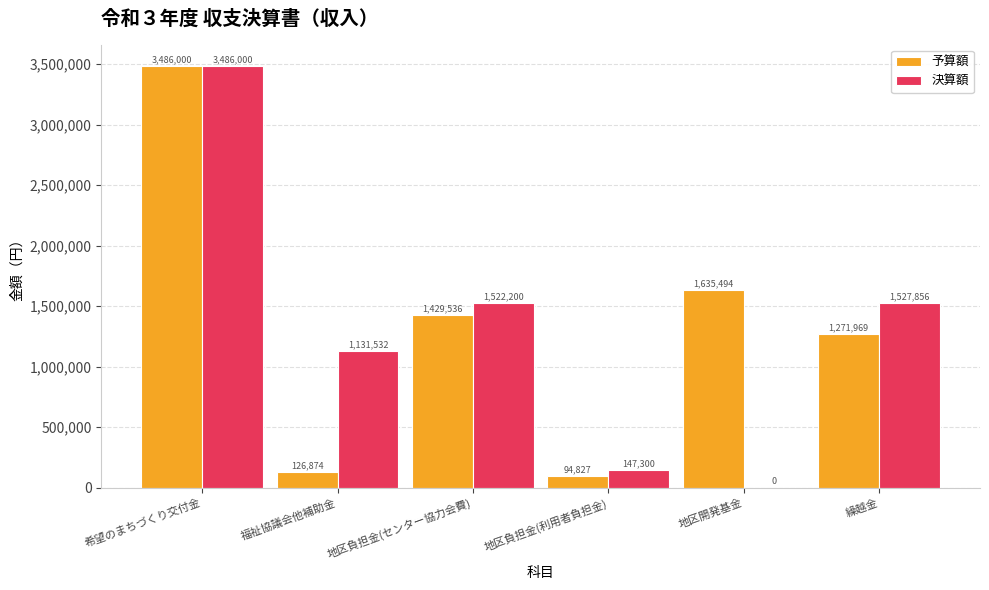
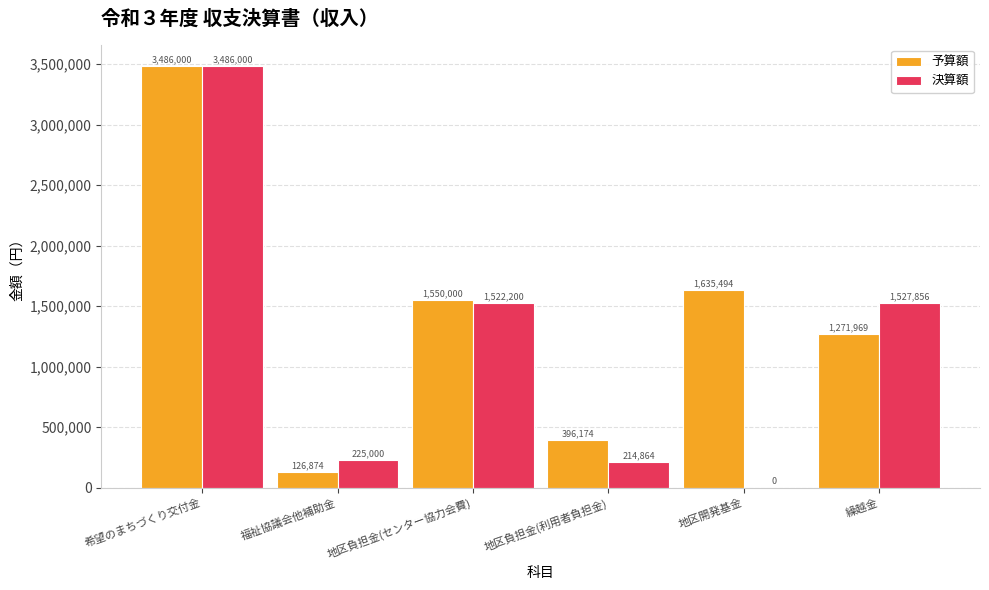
  {
    "予算額": {
      "希望のまちづくり交付金": "3,486,000",
      "福祉協議会他補助金": "126,874",
-     "地区負担金(センター協力会費)": "1,429,536",
-     "地区負担金(利用者負担金)": "94,827",
+     "地区負担金(センター協力会費)": "1,550,000",
+     "地区負担金(利用者負担金)": "396,174",
      "地区開発基金": "1,635,494",
      "繰越金": "1,271,969"
    },
    "決算額": {
      "希望のまちづくり交付金": "3,486,000",
-     "福祉協議会他補助金": "1,131,532",
+     "福祉協議会他補助金": "225,000",
      "地区負担金(センター協力会費)": "1,522,200",
-     "地区負担金(利用者負担金)": "147,300",
+     "地区負担金(利用者負担金)": "214,864",
      "地区開発基金": "0",
      "繰越金": "1,527,856"
    }
  }
